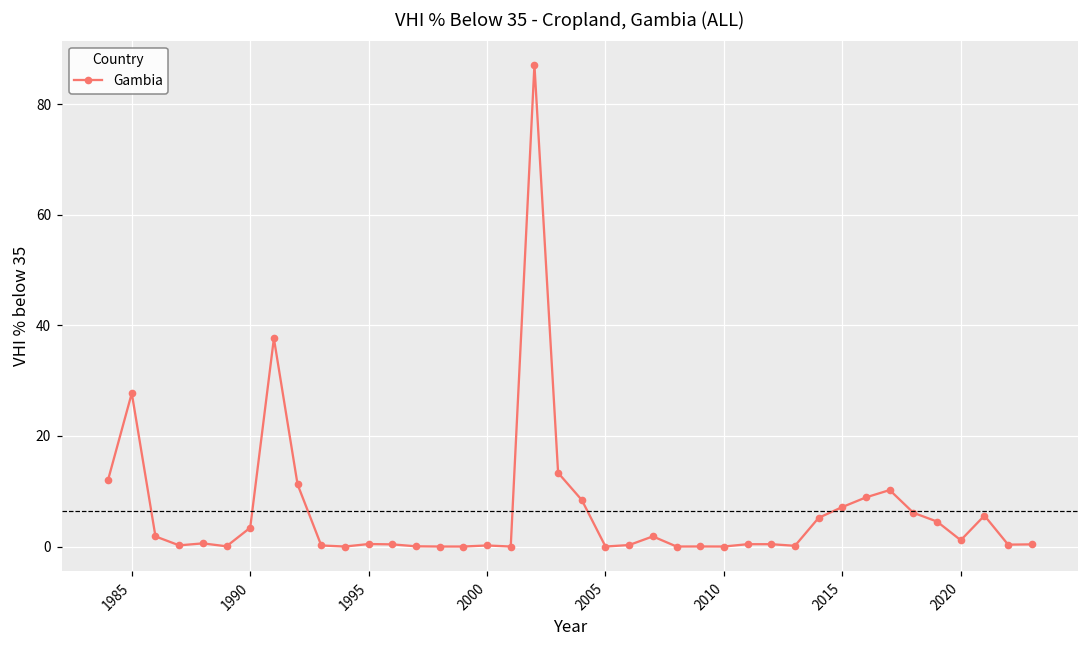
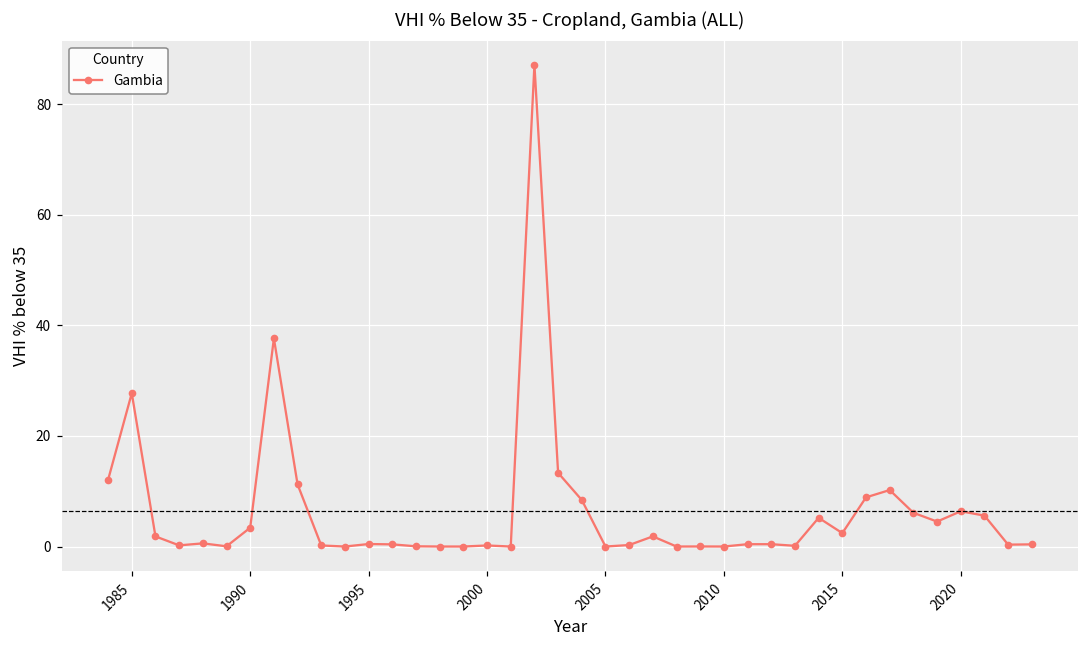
  {
    "1985": 28,
    "1990": 3,
    "1995": 0,
    "2000": 0,
    "2005": 0,
    "2010": 0,
-   "2015": 7,
-   "2020": 1
+   "2015": 2,
+   "2020": 6
  }
